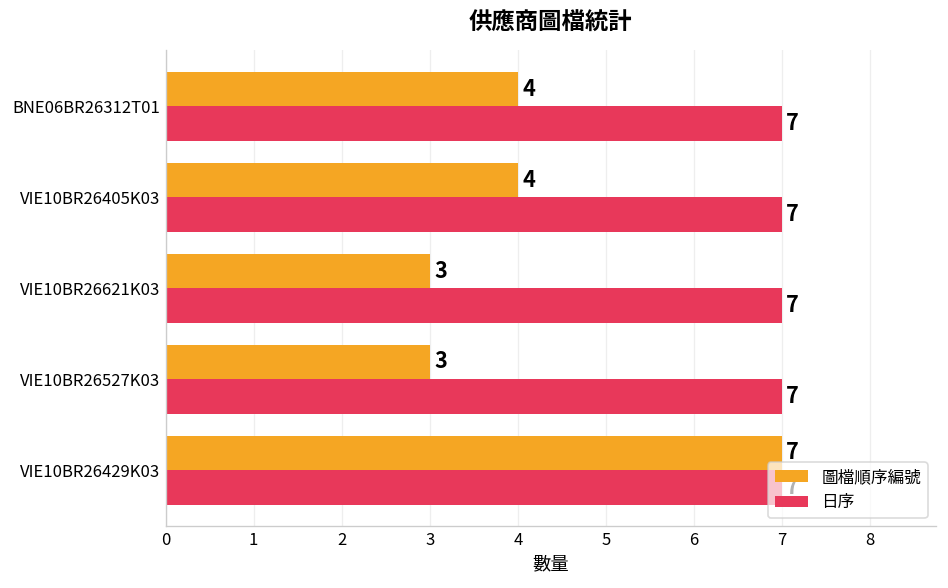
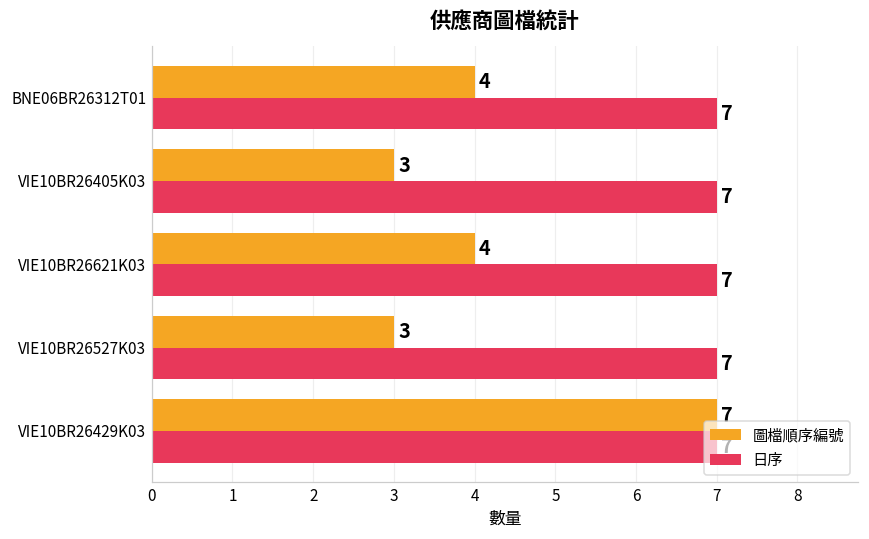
  {
    "圖檔順序編號": {
      "BNE06BR26312T01": 4,
-     "VIE10BR26405K03": 4,
-     "VIE10BR26621K03": 3,
+     "VIE10BR26405K03": 3,
+     "VIE10BR26621K03": 4,
      "VIE10BR26527K03": 3
    },
    "日序": {
      "BNE06BR26312T01": 7,
      "VIE10BR26405K03": 7,
      "VIE10BR26621K03": 7,
      "VIE10BR26527K03": 7
    }
  }
